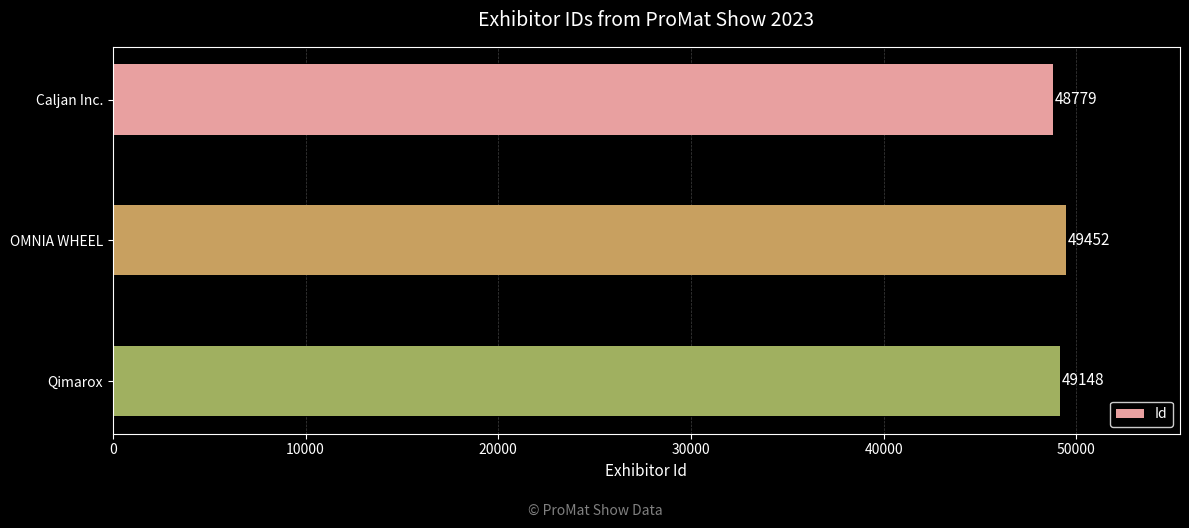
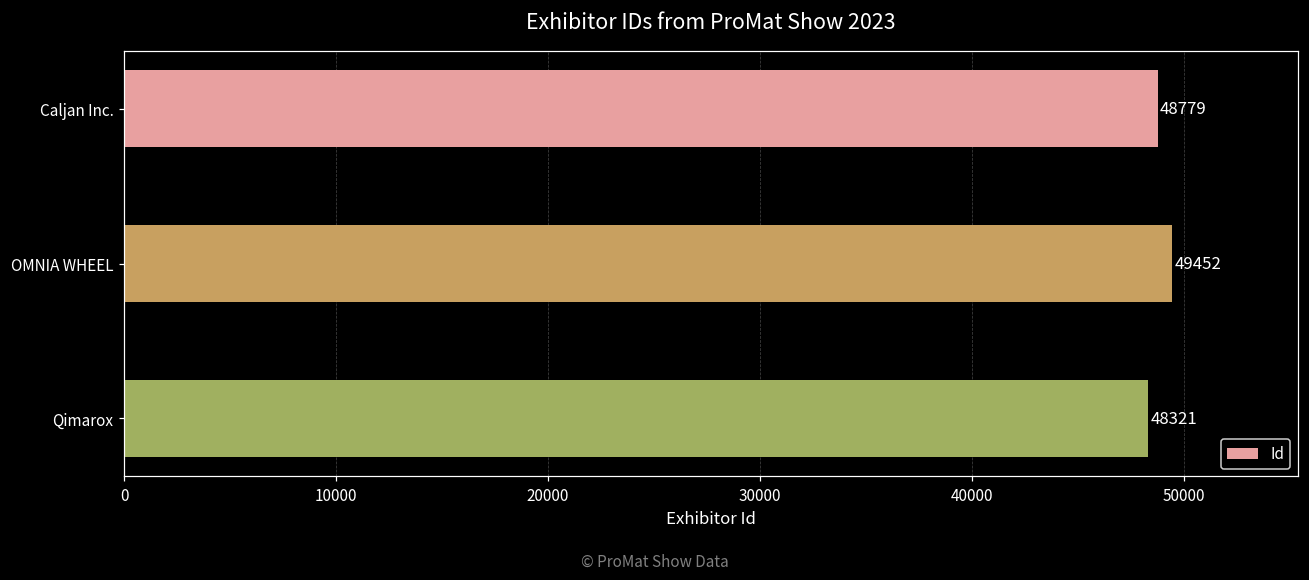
  {
    "Caljan Inc.": 48779,
    "OMNIA WHEEL": 49452,
-   "Qimarox": 49148
+   "Qimarox": 48321
  }
